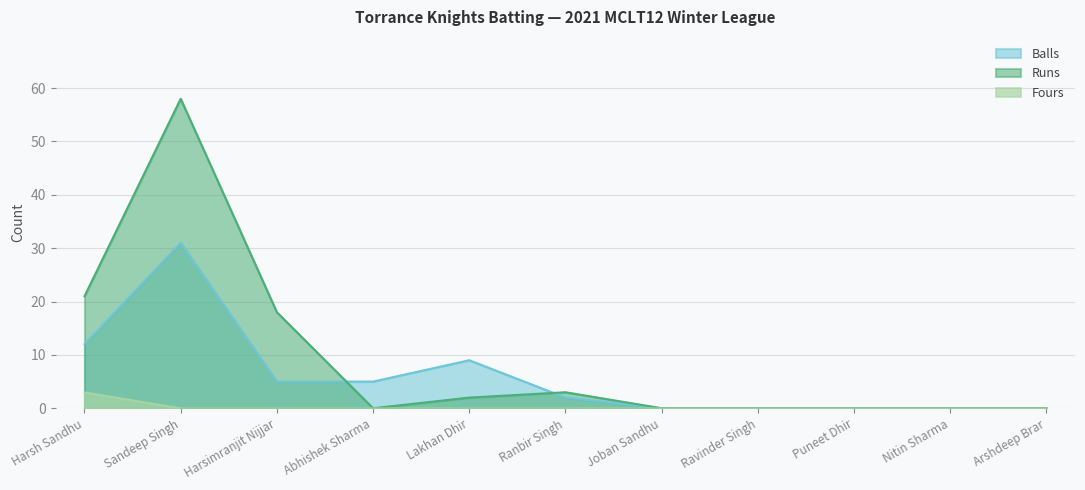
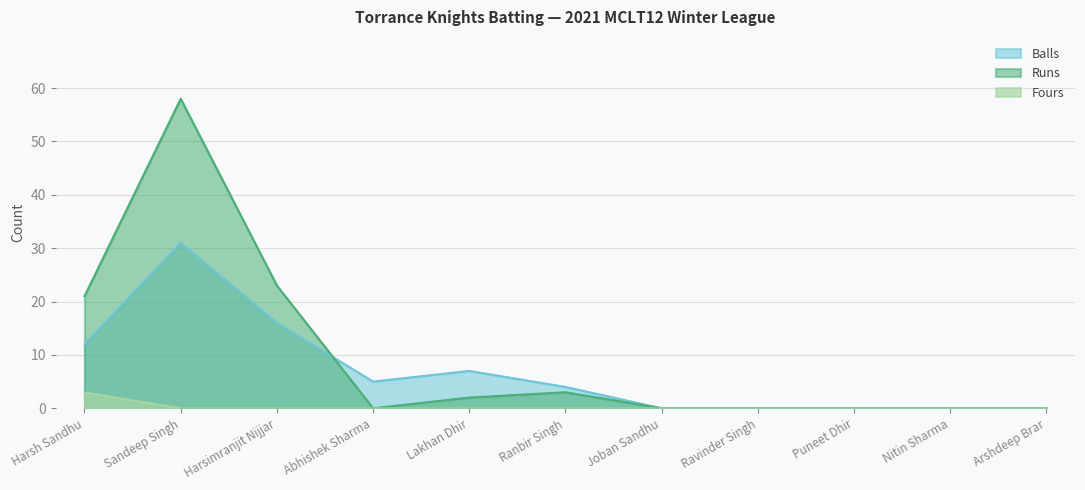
  {
    "Balls": {
      "Harsh Sandhu": 12,
      "Sandeep Singh": 31,
-     "Harsimranjit Nijjar": 5,
+     "Harsimranjit Nijjar": 16,
      "Abhishek Sharma": 5,
-     "Lakhan Dhir": 9,
-     "Ranbir Singh": 2
+     "Lakhan Dhir": 7,
+     "Ranbir Singh": 4
    },
    "Runs": {
      "Harsh Sandhu": 21,
      "Sandeep Singh": 58,
-     "Harsimranjit Nijjar": 18,
+     "Harsimranjit Nijjar": 23,
      "Lakhan Dhir": 2,
      "Ranbir Singh": 3
    },
    "Fours": {
      "Harsh Sandhu": 3,
      "Sandeep Singh": 0,
      "Harsimranjit Nijjar": 0,
      "Lakhan Dhir": 0,
      "Ranbir Singh": 0
    }
  }
